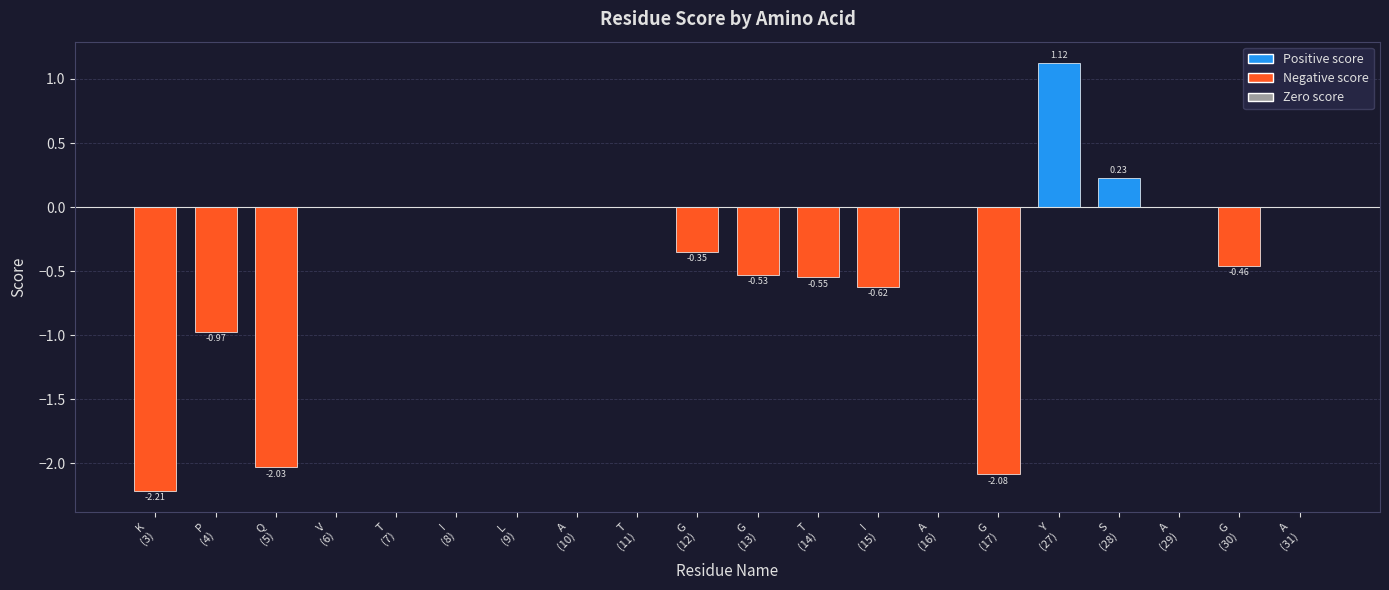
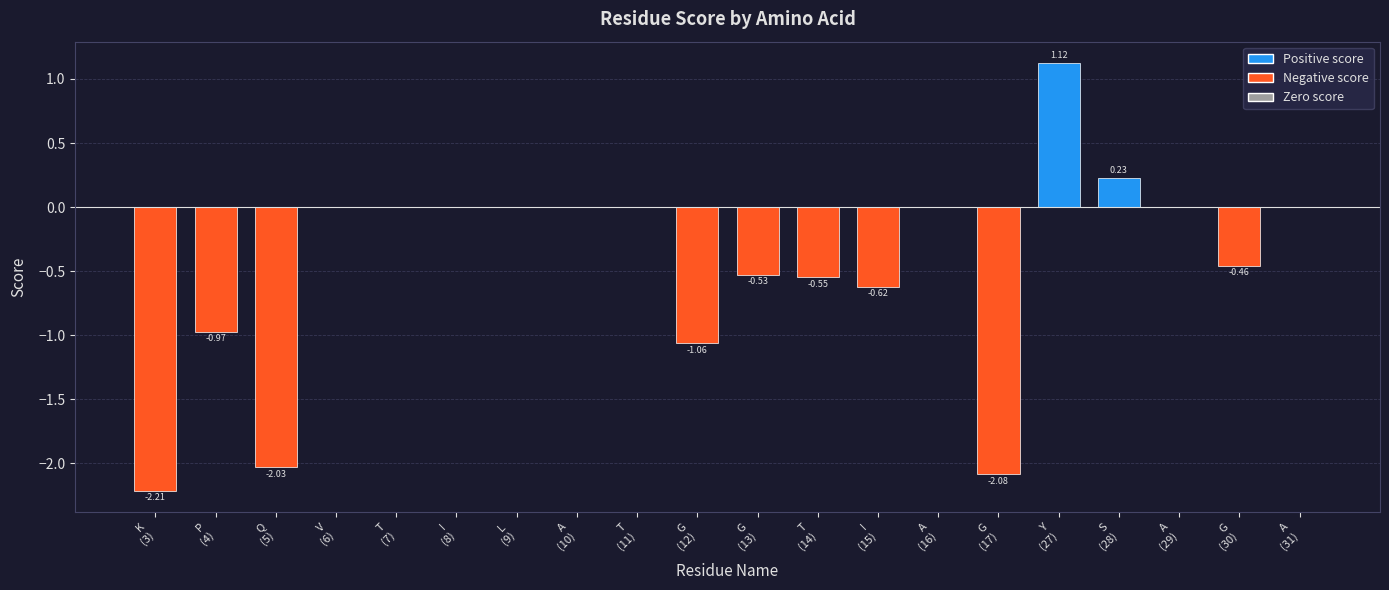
  {
    "K (3)": -2.21,
    "P (4)": -0.97,
    "Q (5)": -2.03,
-   "G (12)": -0.35,
+   "G (12)": -1.06,
    "G (13)": -0.53,
    "T (14)": -0.55,
    "I (15)": -0.62,
    "G (17)": -2.08,
    "Y (27)": 1.12,
    "S (28)": 0.23,
    "G (30)": -0.46
  }
